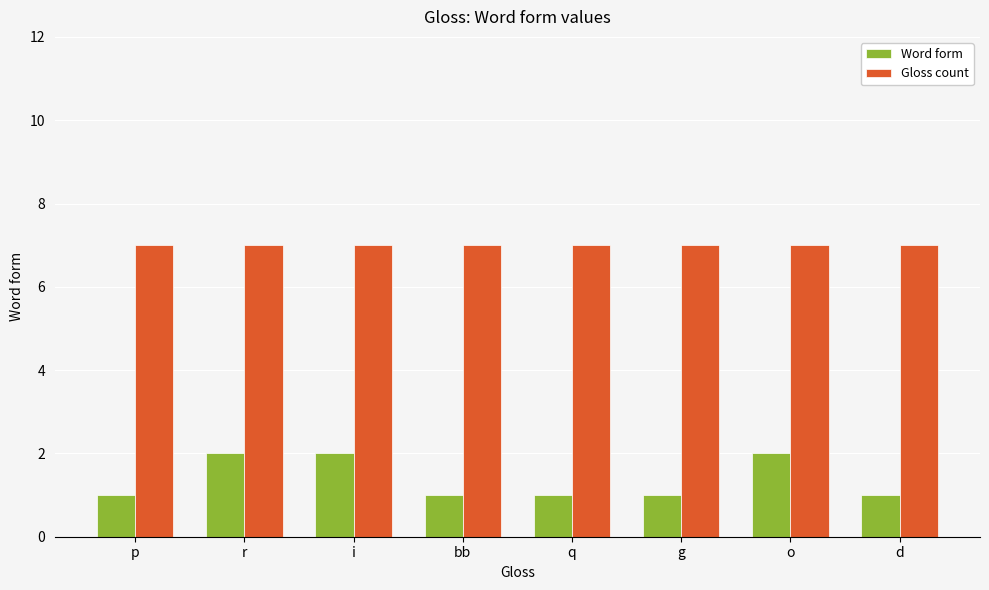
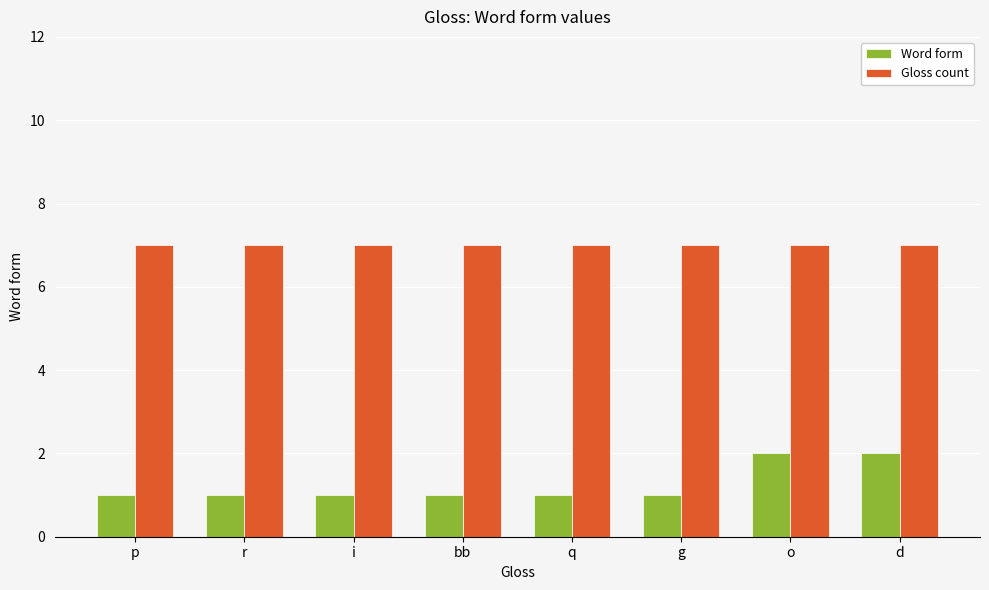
  {
    "Word form": {
      "p": 1,
-     "r": 2,
-     "i": 2,
+     "r": 1,
+     "i": 1,
      "bb": 1,
      "q": 1,
      "g": 1,
      "o": 2,
-     "d": 1
+     "d": 2
    },
    "Gloss count": {
      "p": 7,
      "r": 7,
      "i": 7,
      "bb": 7,
      "q": 7,
      "g": 7,
      "o": 7,
      "d": 7
    }
  }
